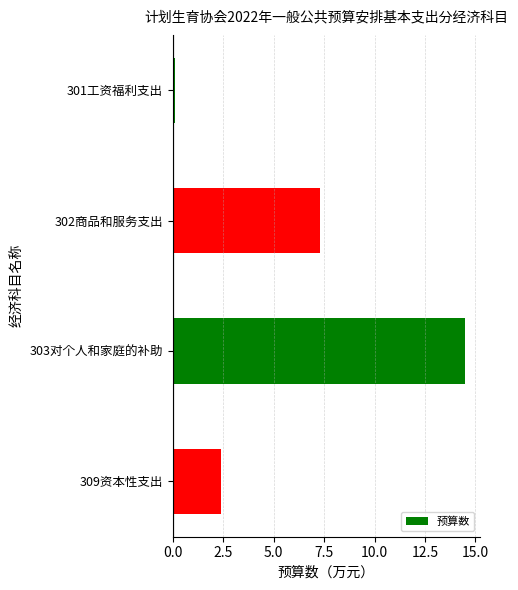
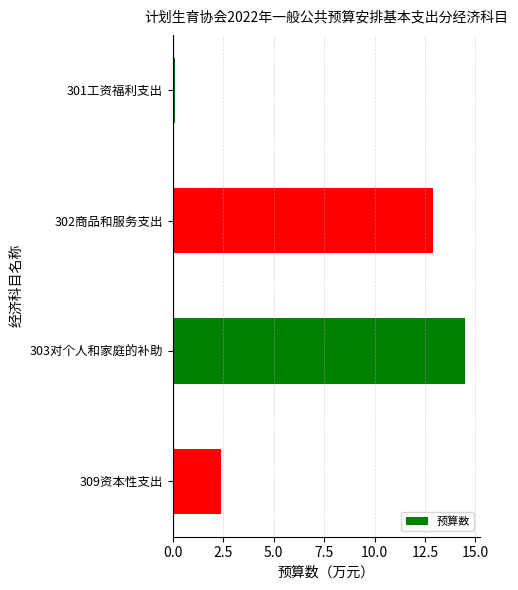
  {
    "301工资福利支出": 0.1,
-   "302商品和服务支出": 7.3,
+   "302商品和服务支出": 12.9,
    "303对个人和家庭的补助": 14.5,
    "309资本性支出": 2.4
  }
